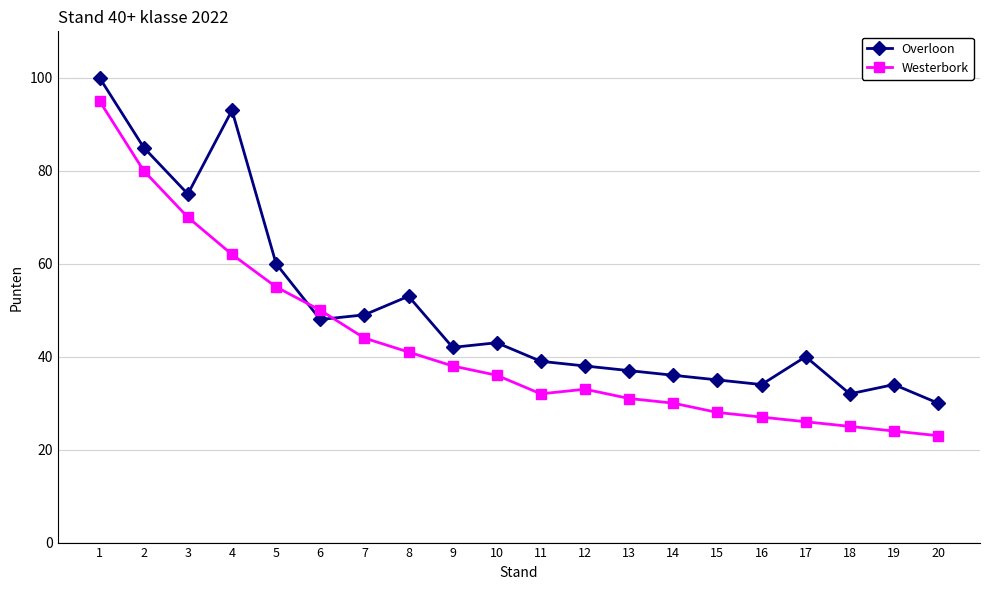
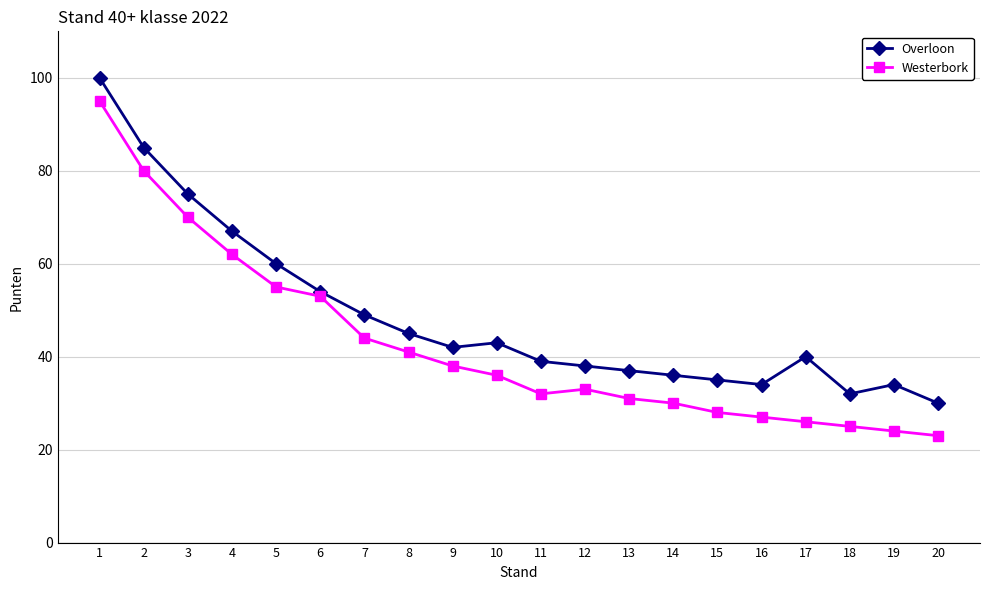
  {
    "Overloon": {
      "1": 100,
      "2": 85,
      "3": 75,
-     "4": 93,
+     "4": 67,
      "5": 60,
-     "6": 48,
+     "6": 54,
      "7": 49,
-     "8": 53,
+     "8": 45,
      "9": 42,
      "10": 43,
      "11": 39,
      "12": 38,
      "13": 37,
      "14": 36,
      "15": 35,
      "16": 34,
      "17": 40,
      "18": 32,
      "19": 34,
      "20": 30
    },
    "Westerbork": {
      "1": 95,
      "2": 80,
      "3": 70,
      "4": 62,
      "5": 55,
-     "6": 50,
+     "6": 53,
      "7": 44,
      "8": 41,
      "9": 38,
      "10": 36,
      "11": 32,
      "12": 33,
      "13": 31,
      "14": 30,
      "15": 28,
      "16": 27,
      "17": 26,
      "18": 25,
      "19": 24,
      "20": 23
    }
  }
